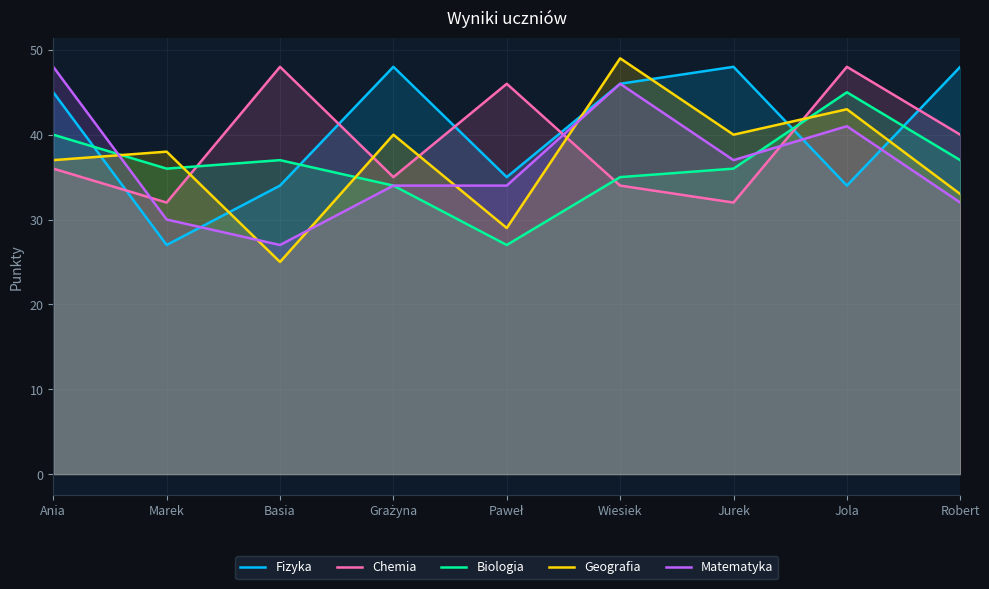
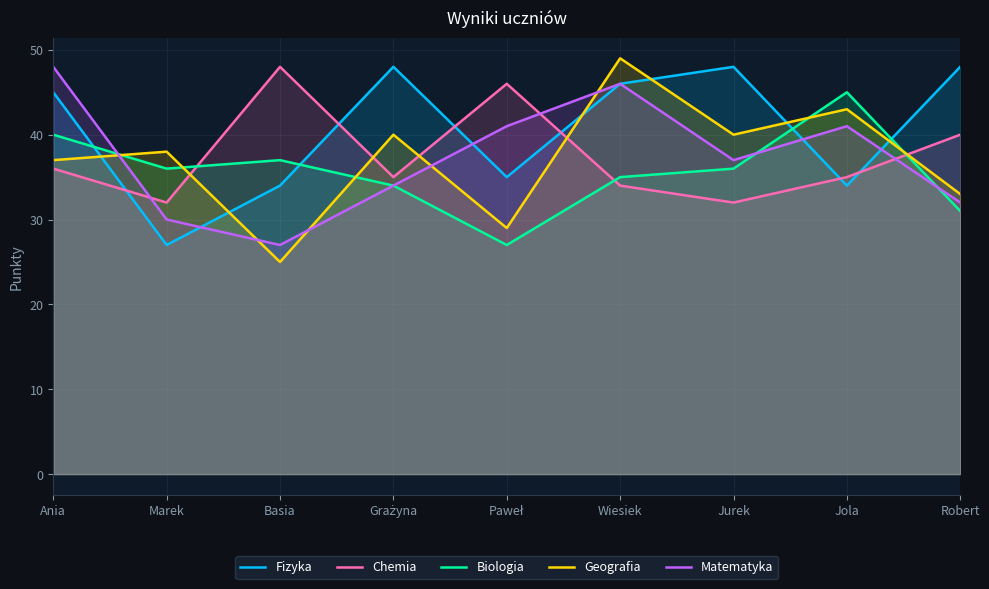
  {
    "Fizyka": {
      "Ania": 45,
      "Marek": 27,
      "Basia": 34,
      "Grażyna": 48,
      "Paweł": 35,
      "Jurek": 48,
      "Jola": 34,
      "Robert": 48
    },
    "Chemia": {
      "Ania": 36,
      "Marek": 32,
      "Basia": 48,
      "Grażyna": 35,
      "Paweł": 46,
      "Wiesiek": 34,
      "Jurek": 32,
-     "Jola": 48,
+     "Jola": 35,
      "Robert": 40
    },
    "Biologia": {
      "Ania": 40,
      "Marek": 36,
      "Basia": 37,
      "Paweł": 27,
      "Wiesiek": 35,
      "Jurek": 36,
      "Jola": 45,
-     "Robert": 37
+     "Robert": 31
    },
    "Geografia": {
      "Ania": 37,
      "Marek": 38,
      "Basia": 25,
      "Grażyna": 40,
      "Paweł": 29,
      "Wiesiek": 49,
      "Jurek": 40,
      "Jola": 43,
      "Robert": 33
    },
    "Matematyka": {
      "Ania": 48,
      "Marek": 30,
      "Basia": 27,
-     "Paweł": 34,
+     "Paweł": 41,
      "Jurek": 37,
      "Jola": 41,
      "Robert": 32
    }
  }
